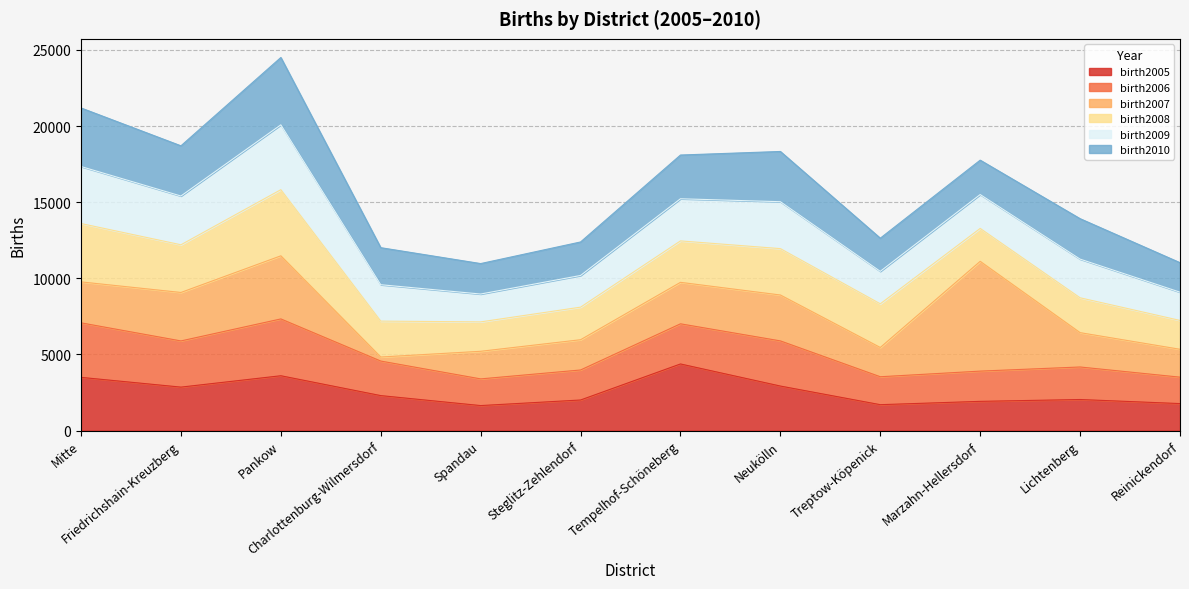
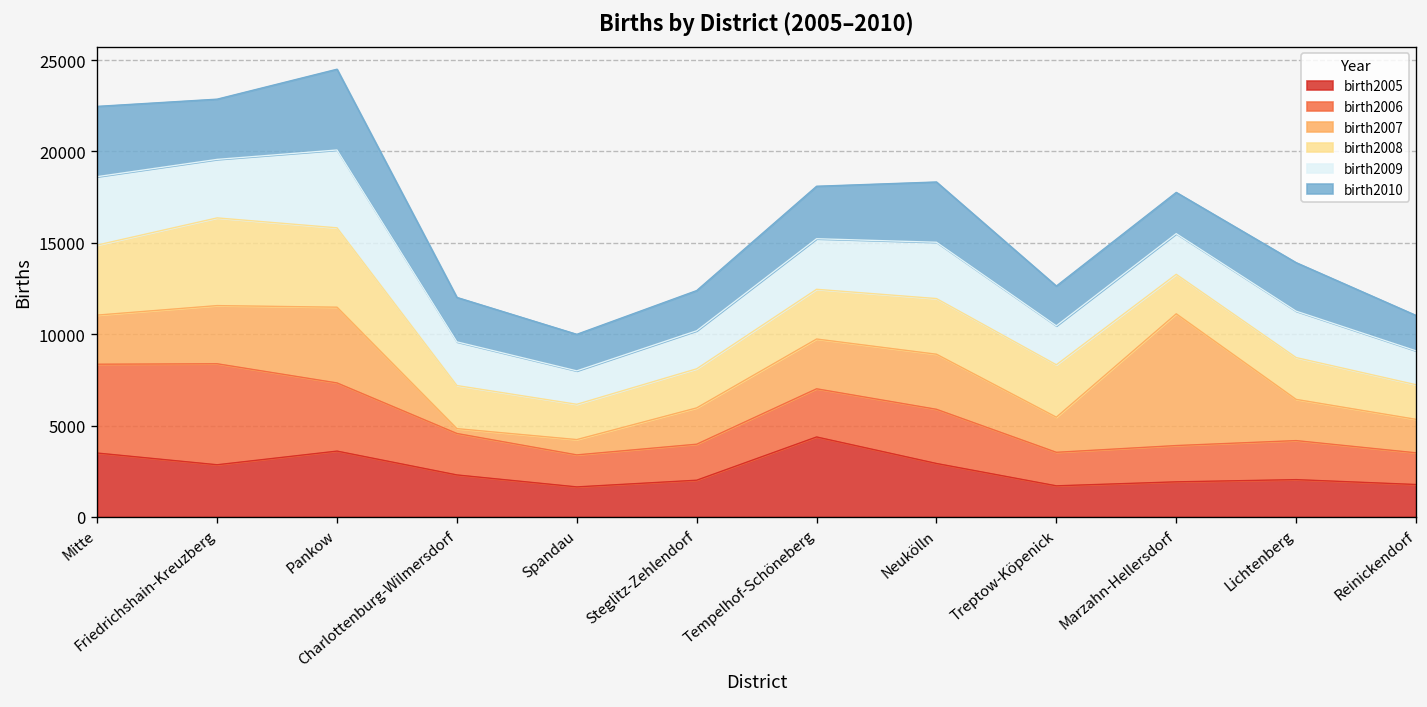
  {
    "birth2005": {
      "Mitte": 3500,
      "Friedrichshain-Kreuzberg": 2900,
      "Pankow": 3600,
      "Charlottenburg-Wilmersdorf": 2300,
      "Spandau": 1600,
      "Steglitz-Zehlendorf": 2000,
      "Tempelhof-Schöneberg": 4400,
      "Neukölln": 2900,
      "Treptow-Köpenick": 1700,
      "Marzahn-Hellersdorf": 1900,
      "Lichtenberg": 2000,
      "Reinickendorf": 1800
    },
    "birth2006": {
-     "Mitte": 3600,
-     "Friedrichshain-Kreuzberg": 3000,
+     "Mitte": 4900,
+     "Friedrichshain-Kreuzberg": 5500,
      "Pankow": 3700,
      "Charlottenburg-Wilmersdorf": 2300,
      "Spandau": 1800,
      "Steglitz-Zehlendorf": 2000,
      "Tempelhof-Schöneberg": 2600,
      "Neukölln": 3000,
      "Treptow-Köpenick": 1800,
      "Marzahn-Hellersdorf": 2000,
      "Lichtenberg": 2100,
      "Reinickendorf": 1700
    },
    "birth2007": {
      "Mitte": 2700,
      "Friedrichshain-Kreuzberg": 3200,
      "Pankow": 4100,
      "Charlottenburg-Wilmersdorf": 300,
-     "Spandau": 1800,
+     "Spandau": 800,
      "Steglitz-Zehlendorf": 2000,
      "Tempelhof-Schöneberg": 2700,
      "Neukölln": 3000,
      "Treptow-Köpenick": 1900,
      "Marzahn-Hellersdorf": 7200,
      "Lichtenberg": 2300,
      "Reinickendorf": 1800
    },
    "birth2008": {
      "Mitte": 3800,
-     "Friedrichshain-Kreuzberg": 3100,
+     "Friedrichshain-Kreuzberg": 4800,
      "Pankow": 4300,
      "Charlottenburg-Wilmersdorf": 2400,
      "Spandau": 1900,
      "Steglitz-Zehlendorf": 2100,
      "Tempelhof-Schöneberg": 2700,
      "Neukölln": 3000,
      "Treptow-Köpenick": 2900,
      "Marzahn-Hellersdorf": 2200,
      "Lichtenberg": 2300,
      "Reinickendorf": 1900
    },
    "birth2009": {
      "Mitte": 3700,
      "Friedrichshain-Kreuzberg": 3200,
      "Pankow": 4300,
      "Charlottenburg-Wilmersdorf": 2400,
      "Spandau": 1800,
      "Steglitz-Zehlendorf": 2100,
      "Tempelhof-Schöneberg": 2800,
      "Neukölln": 3100,
      "Treptow-Köpenick": 2100,
      "Marzahn-Hellersdorf": 2200,
      "Lichtenberg": 2500,
      "Reinickendorf": 1900
    },
    "birth2010": {
      "Mitte": 3800,
      "Friedrichshain-Kreuzberg": 3300,
      "Pankow": 4400,
      "Charlottenburg-Wilmersdorf": 2400,
      "Spandau": 2000,
      "Steglitz-Zehlendorf": 2200,
      "Tempelhof-Schöneberg": 2900,
      "Neukölln": 3300,
      "Treptow-Köpenick": 2200,
      "Marzahn-Hellersdorf": 2300,
      "Lichtenberg": 2700,
      "Reinickendorf": 1900
    }
  }
